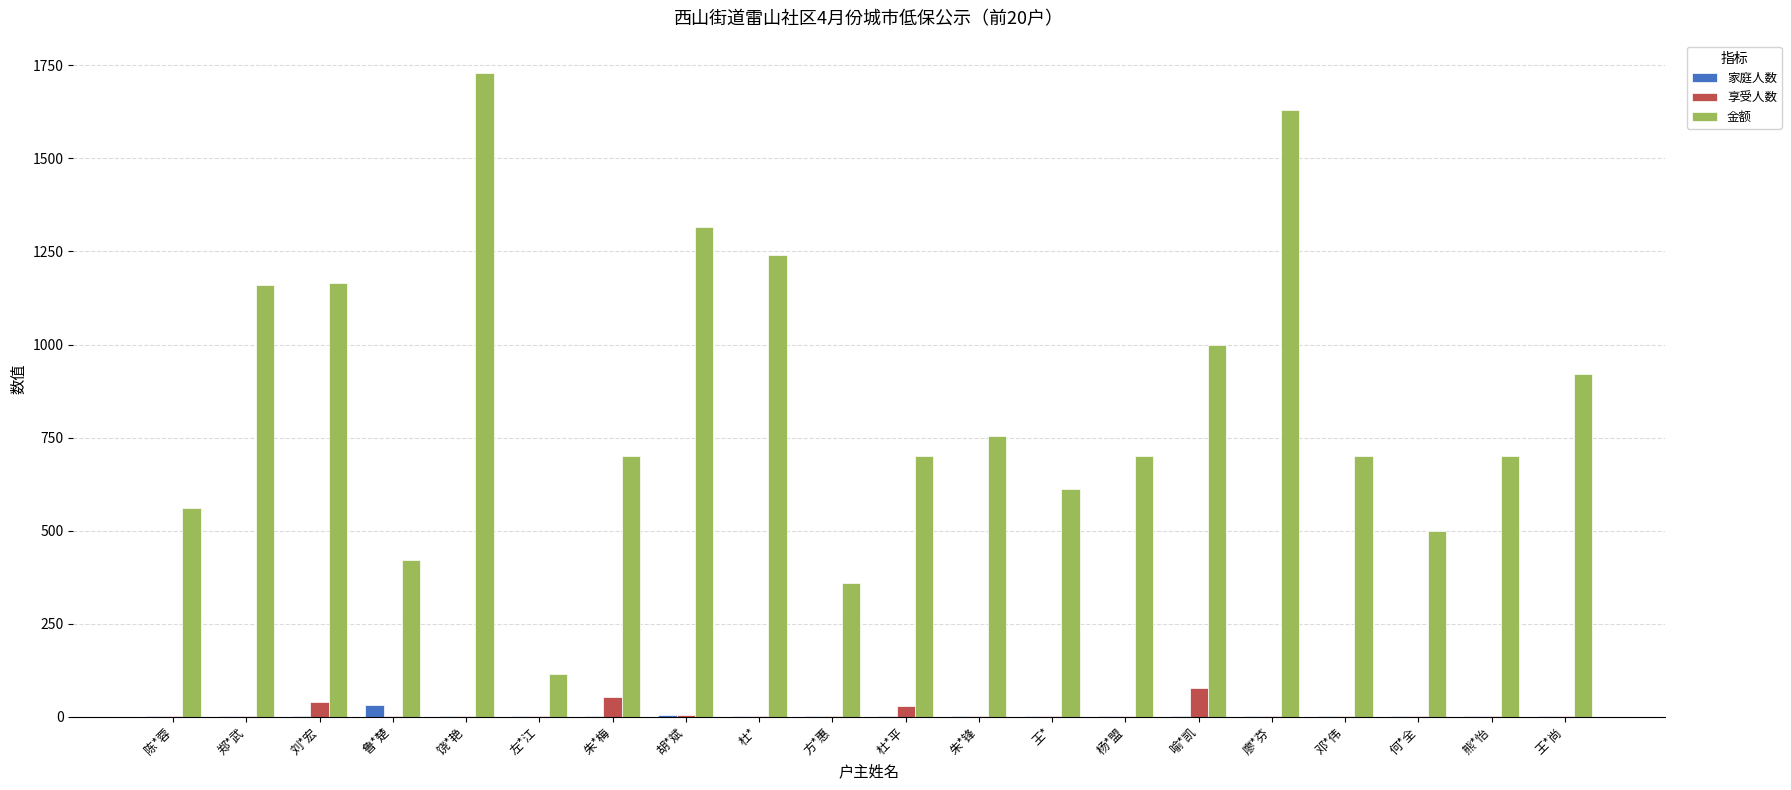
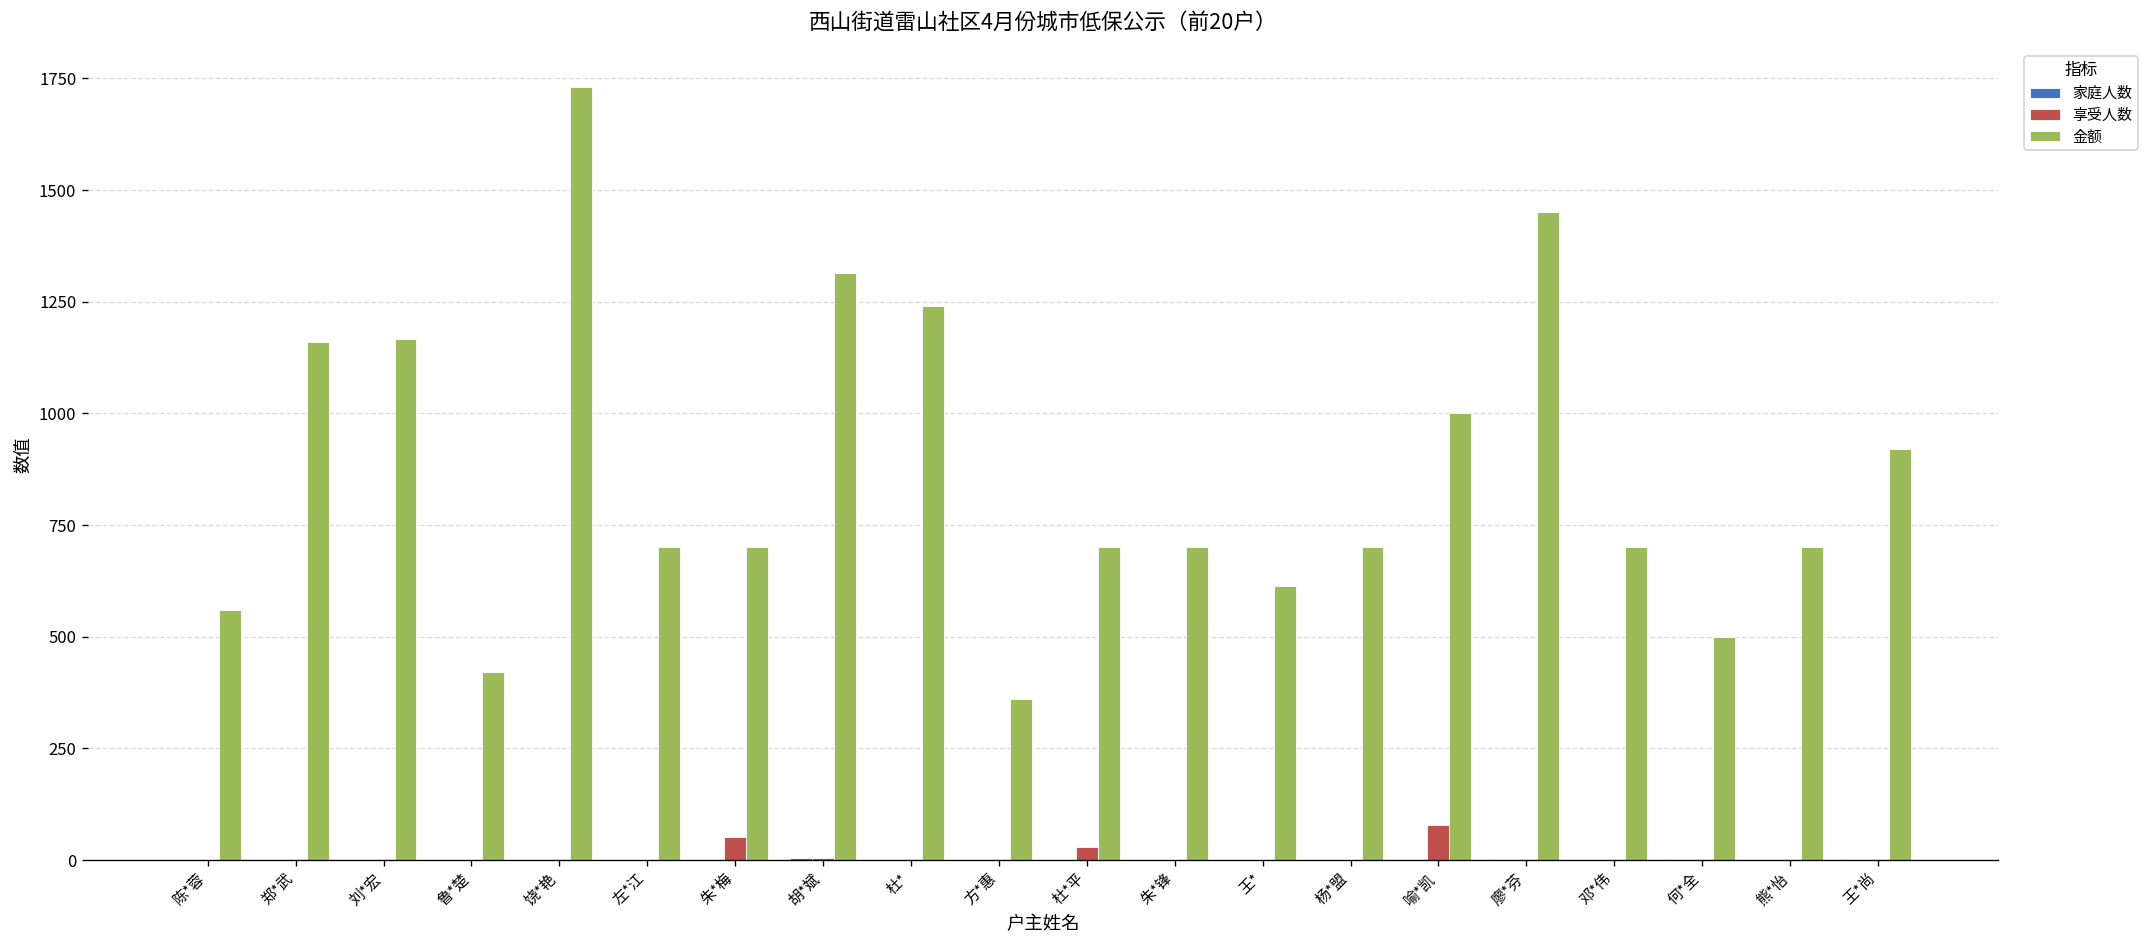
  {
    "家庭人数": {
-     "鲁*楚": 30
+     "鲁*楚": 0
    },
    "享受人数": {
-     "刘*宏": 40,
+     "刘*宏": 0,
      "朱*梅": 50,
      "杜*平": 30,
      "喻*凯": 80
    },
    "金额": {
      "陈*蓉": 560,
      "郑*武": 1160,
      "刘*宏": 1170,
      "鲁*楚": 420,
      "饶*艳": 1730,
-     "左*江": 110,
+     "左*江": 700,
      "朱*梅": 700,
      "胡*斌": 1320,
      "杜*": 1240,
      "方*惠": 360,
      "杜*平": 700,
-     "朱*锋": 750,
+     "朱*锋": 700,
      "王*": 610,
      "杨*盟": 700,
      "喻*凯": 1000,
-     "廖*芬": 1630,
+     "廖*芬": 1450,
      "邓*伟": 700,
      "何*全": 500,
      "熊*怡": 700,
      "王*尚": 920
    }
  }
